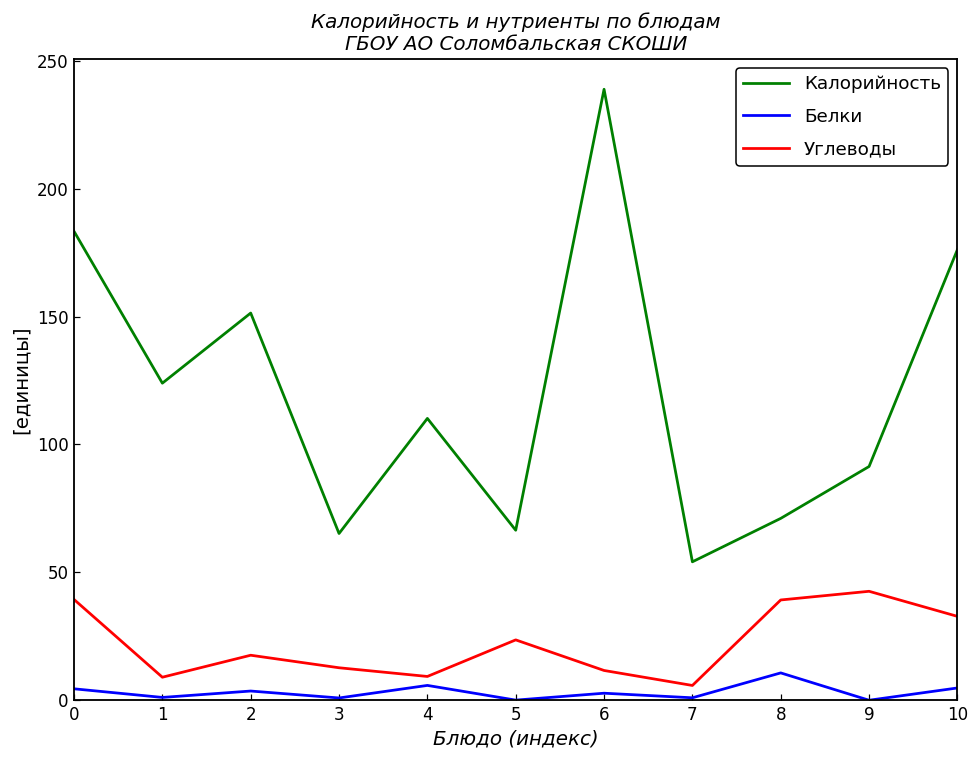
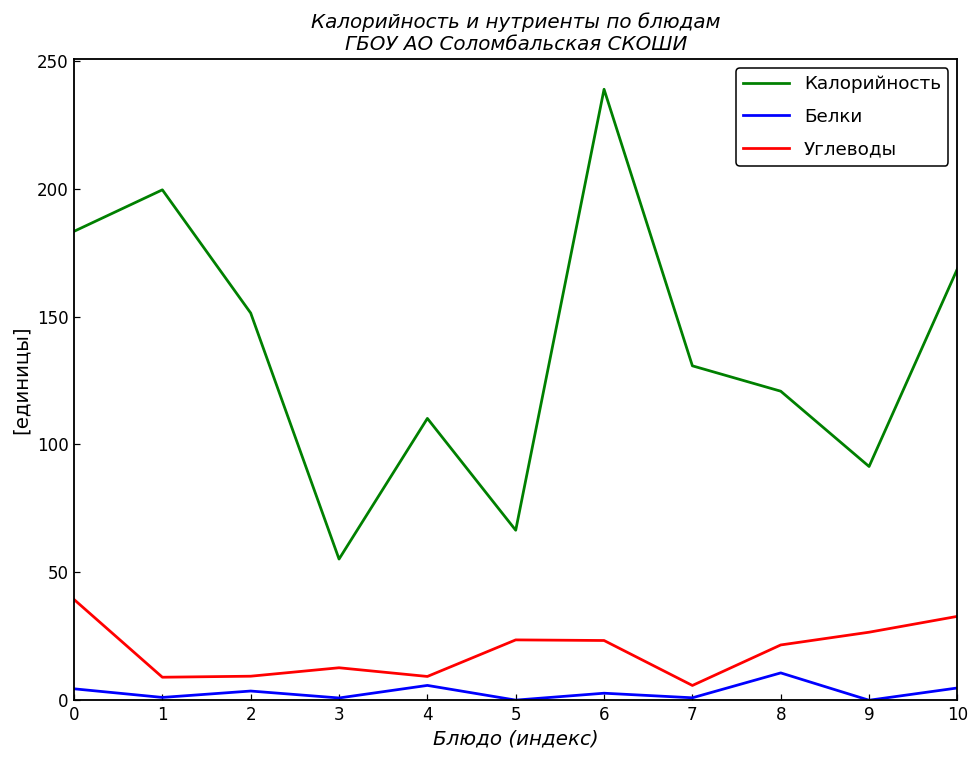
  {
    "Калорийность": {
      "0": 183,
-     "1": 124,
+     "1": 200,
      "2": 151,
-     "3": 65,
+     "3": 55,
      "4": 110,
      "5": 66,
      "6": 239,
-     "7": 54,
-     "8": 71,
+     "7": 131,
+     "8": 121,
      "9": 91,
-     "10": 176
+     "10": 169
    },
    "Белки": {
      "0": 4,
      "1": 1,
      "2": 4,
      "3": 1,
      "4": 6,
      "5": 0,
      "6": 3,
      "7": 1,
      "8": 11,
      "9": 0,
      "10": 5
    },
    "Углеводы": {
      "0": 39,
      "1": 9,
-     "2": 18,
+     "2": 9,
      "3": 13,
      "4": 9,
      "5": 24,
-     "6": 12,
+     "6": 23,
      "7": 6,
-     "8": 39,
-     "9": 43,
+     "8": 22,
+     "9": 27,
      "10": 33
    }
  }
